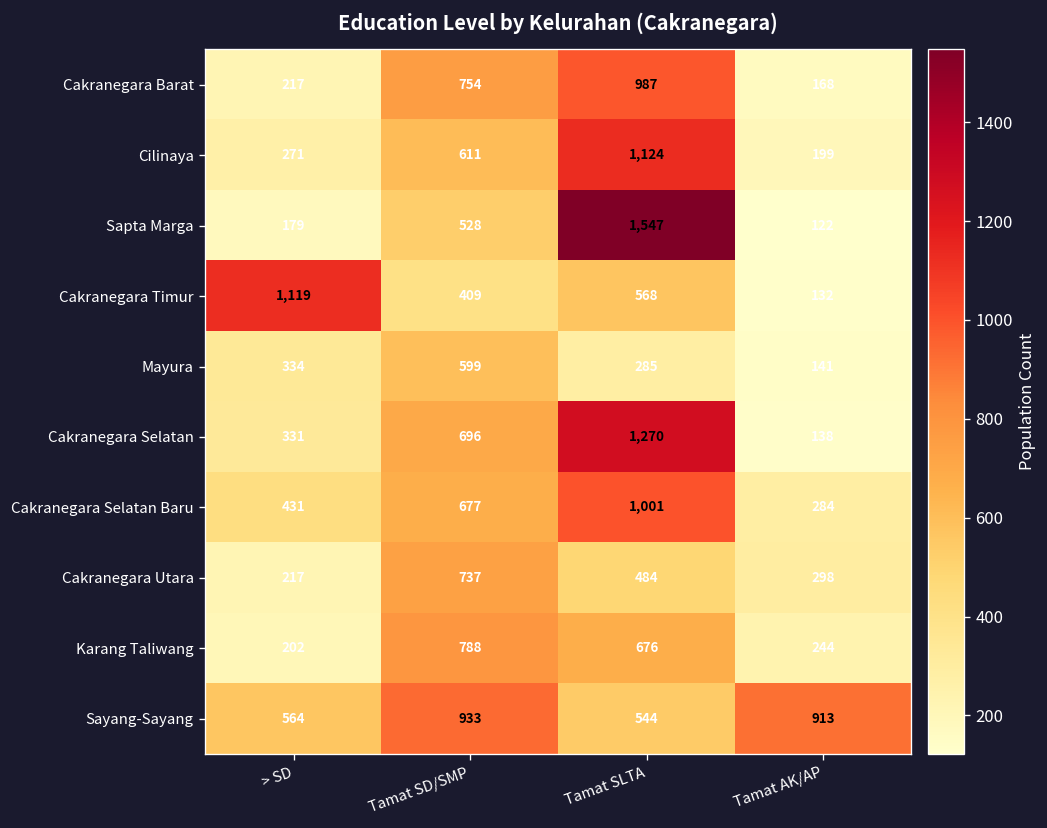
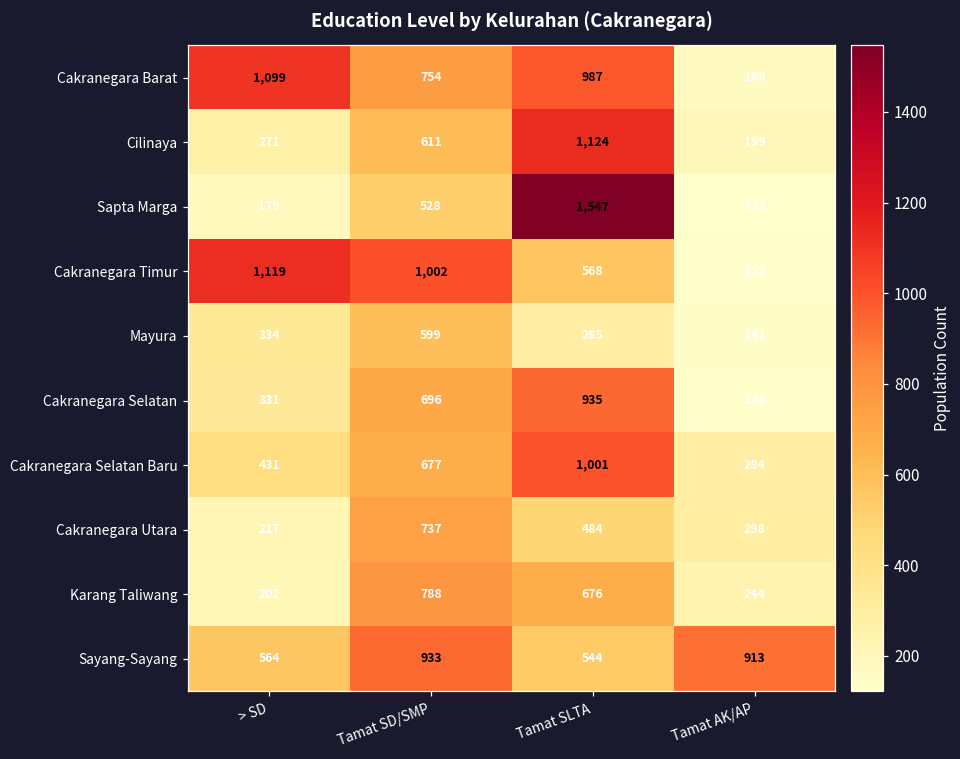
  {
    "Cakranegara Barat": {
-     "> SD": "217",
+     "> SD": "1,099",
      "Tamat SD/SMP": "754",
      "Tamat SLTA": "987",
      "Tamat AK/AP": "168"
    },
    "Cilinaya": {
      "> SD": "271",
      "Tamat SD/SMP": "611",
      "Tamat SLTA": "1,124",
      "Tamat AK/AP": "199"
    },
    "Sapta Marga": {
      "> SD": "179",
      "Tamat SD/SMP": "528",
      "Tamat SLTA": "1,547",
      "Tamat AK/AP": "122"
    },
    "Cakranegara Timur": {
      "> SD": "1,119",
-     "Tamat SD/SMP": "409",
+     "Tamat SD/SMP": "1,002",
      "Tamat SLTA": "568",
      "Tamat AK/AP": "132"
    },
    "Mayura": {
      "> SD": "334",
      "Tamat SD/SMP": "599",
      "Tamat SLTA": "285",
      "Tamat AK/AP": "141"
    },
    "Cakranegara Selatan": {
      "> SD": "331",
      "Tamat SD/SMP": "696",
-     "Tamat SLTA": "1,270",
+     "Tamat SLTA": "935",
      "Tamat AK/AP": "138"
    },
    "Cakranegara Selatan Baru": {
      "> SD": "431",
      "Tamat SD/SMP": "677",
      "Tamat SLTA": "1,001",
      "Tamat AK/AP": "284"
    },
    "Cakranegara Utara": {
      "> SD": "217",
      "Tamat SD/SMP": "737",
      "Tamat SLTA": "484",
      "Tamat AK/AP": "298"
    },
    "Karang Taliwang": {
      "> SD": "202",
      "Tamat SD/SMP": "788",
      "Tamat SLTA": "676",
      "Tamat AK/AP": "244"
    },
    "Sayang-Sayang": {
      "> SD": "564",
      "Tamat SD/SMP": "933",
      "Tamat SLTA": "544",
      "Tamat AK/AP": "913"
    }
  }
